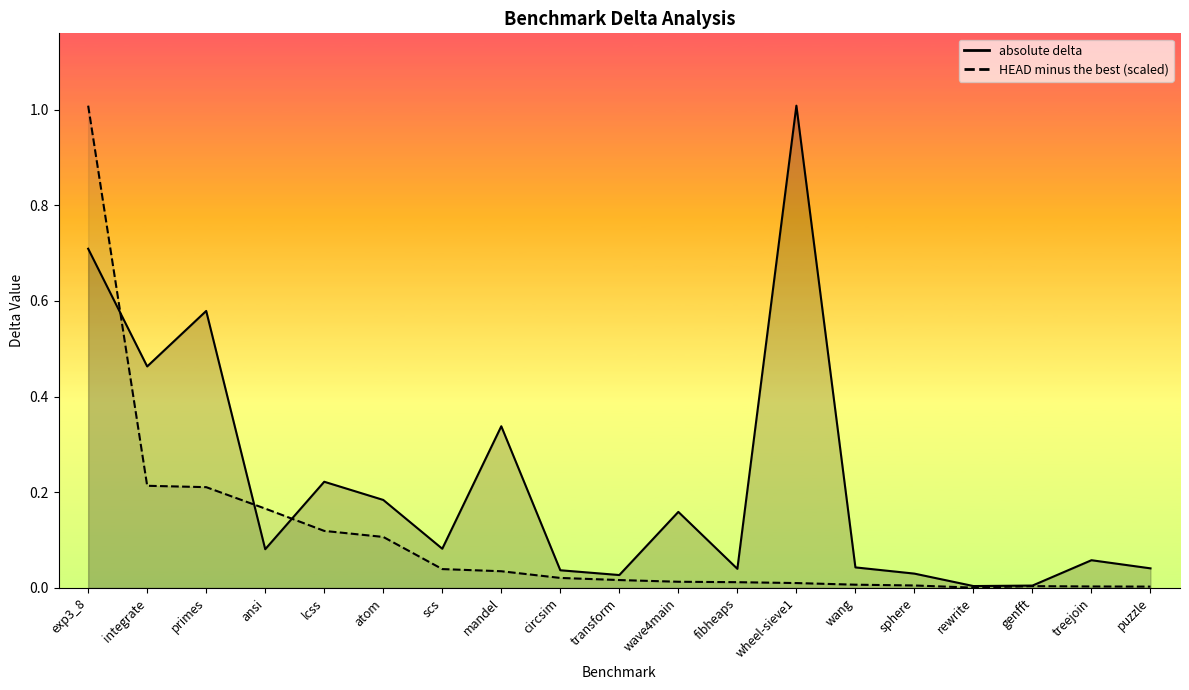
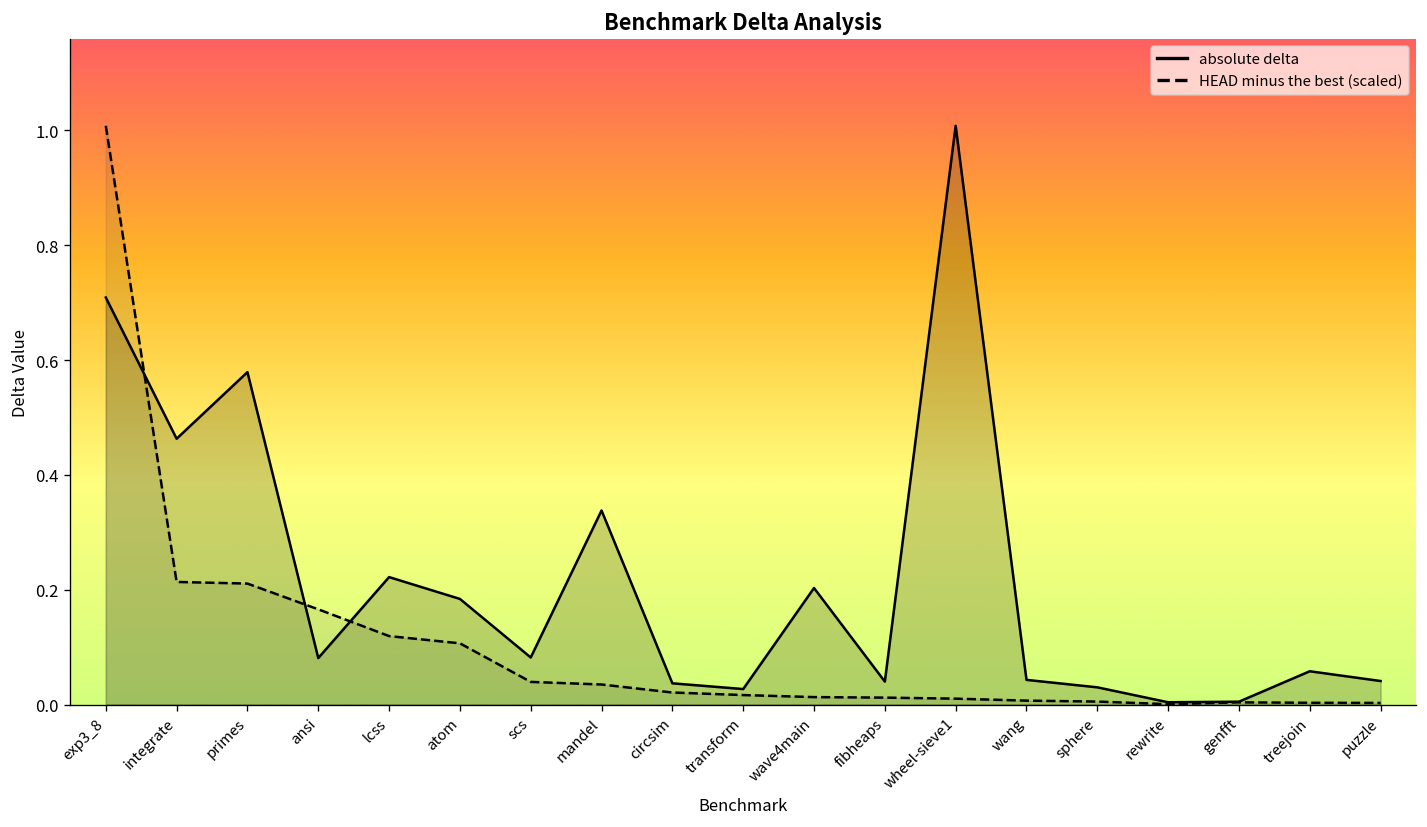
  {
    "absolute delta": {
      "exp3_8": 0.71,
      "integrate": 0.46,
      "primes": 0.58,
      "ansi": 0.08,
      "lcss": 0.22,
      "atom": 0.18,
      "scs": 0.08,
      "mandel": 0.34,
      "circsim": 0.04,
      "transform": 0.03,
-     "wave4main": 0.16,
+     "wave4main": 0.20,
      "fibheaps": 0.04,
      "wheel-sieve1": 1.01,
      "wang": 0.04,
      "sphere": 0.03,
      "treejoin": 0.06,
      "puzzle": 0.04
    }
  }
